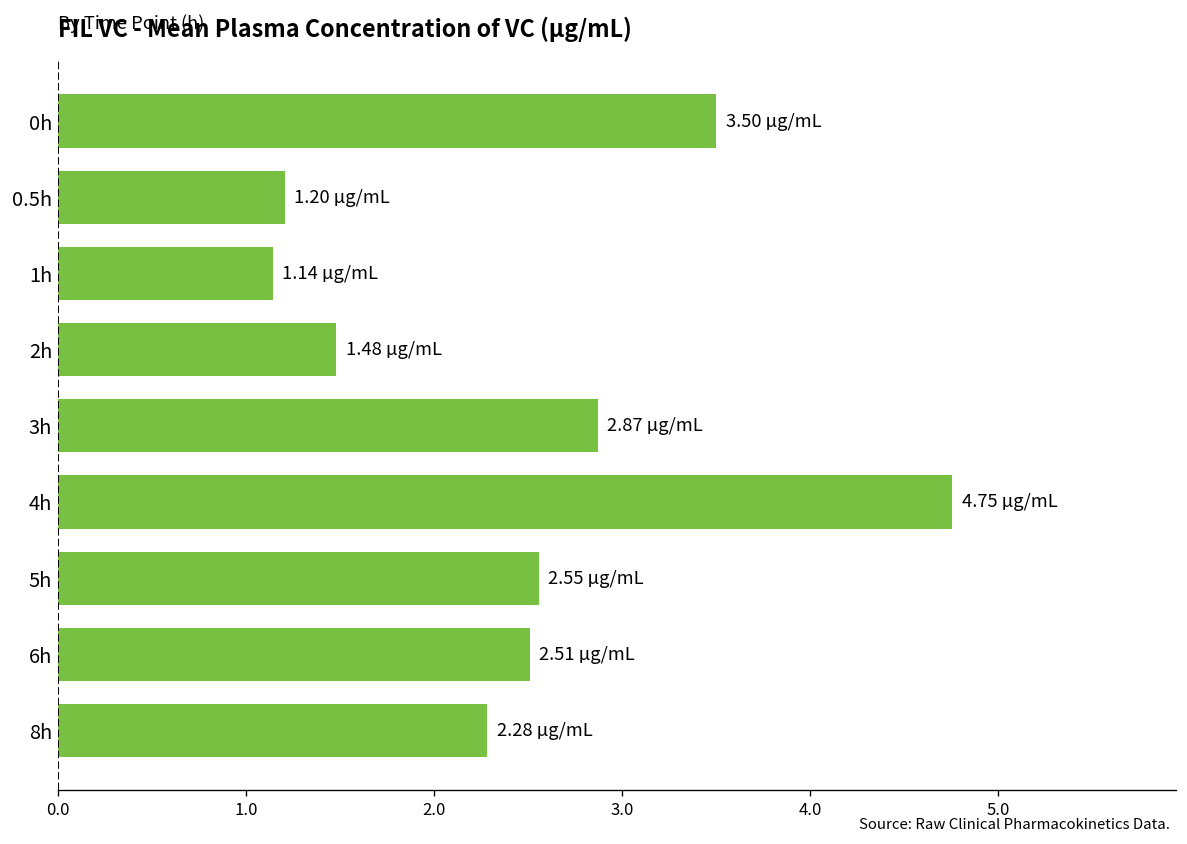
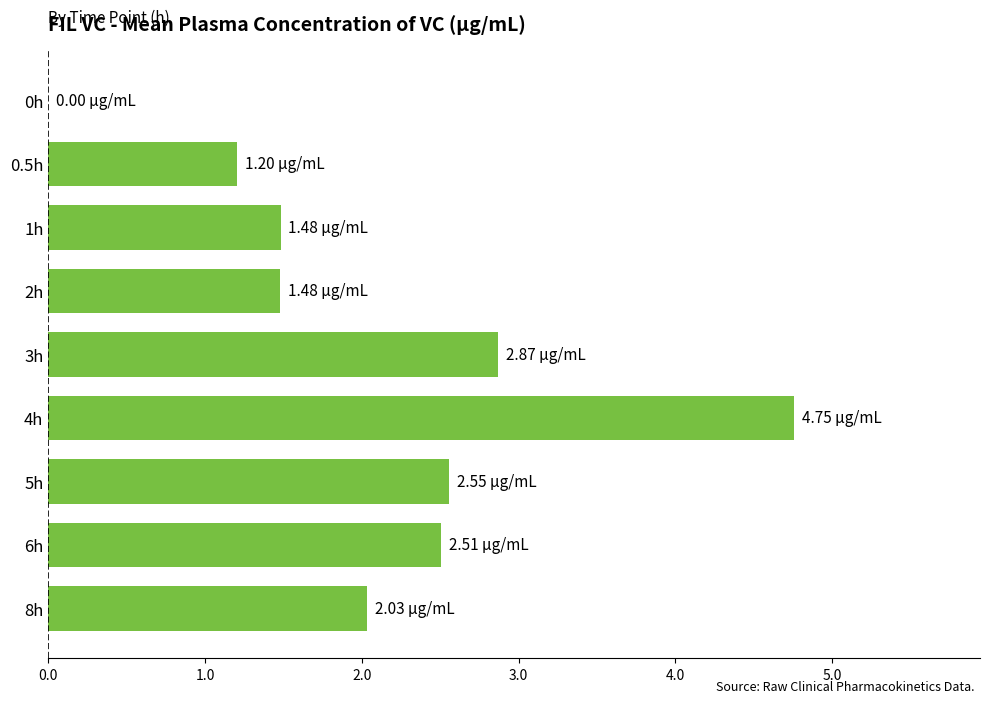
  {
-   "0h": 3.50,
+   "0h": 0.00,
    "0.5h": 1.20,
-   "1h": 1.14,
+   "1h": 1.48,
    "2h": 1.48,
    "3h": 2.87,
    "4h": 4.75,
    "5h": 2.55,
    "6h": 2.51,
-   "8h": 2.28
+   "8h": 2.03
  }
